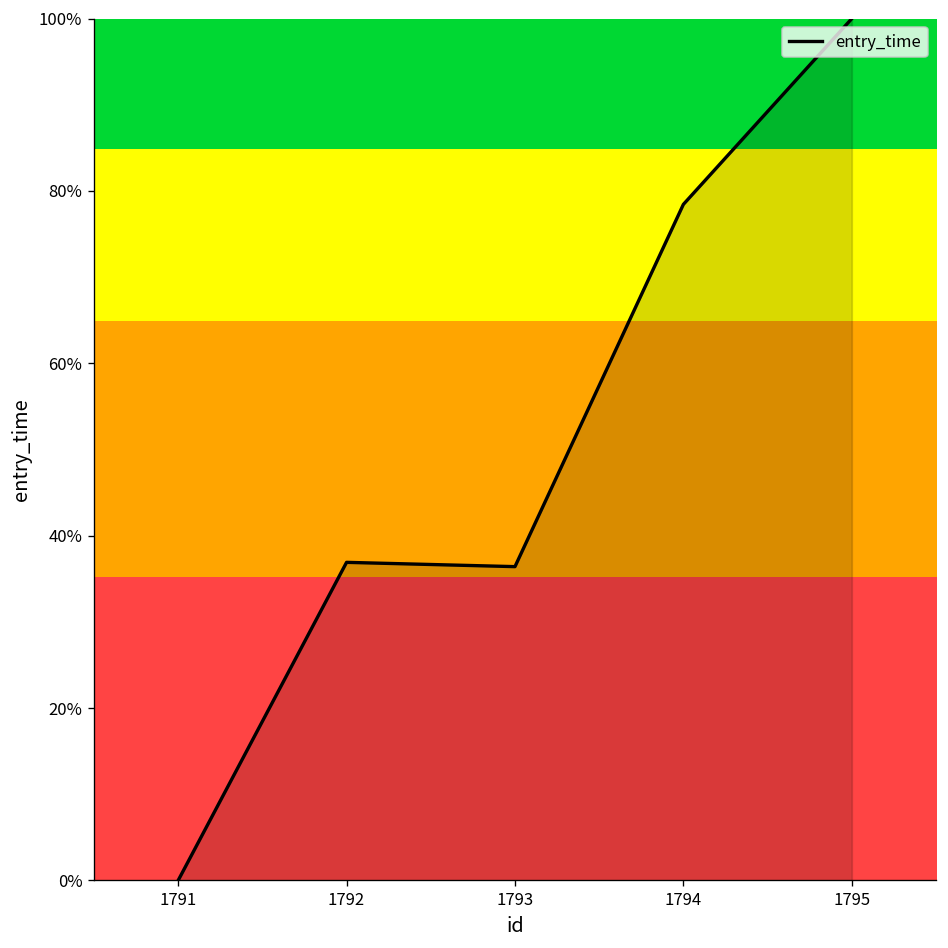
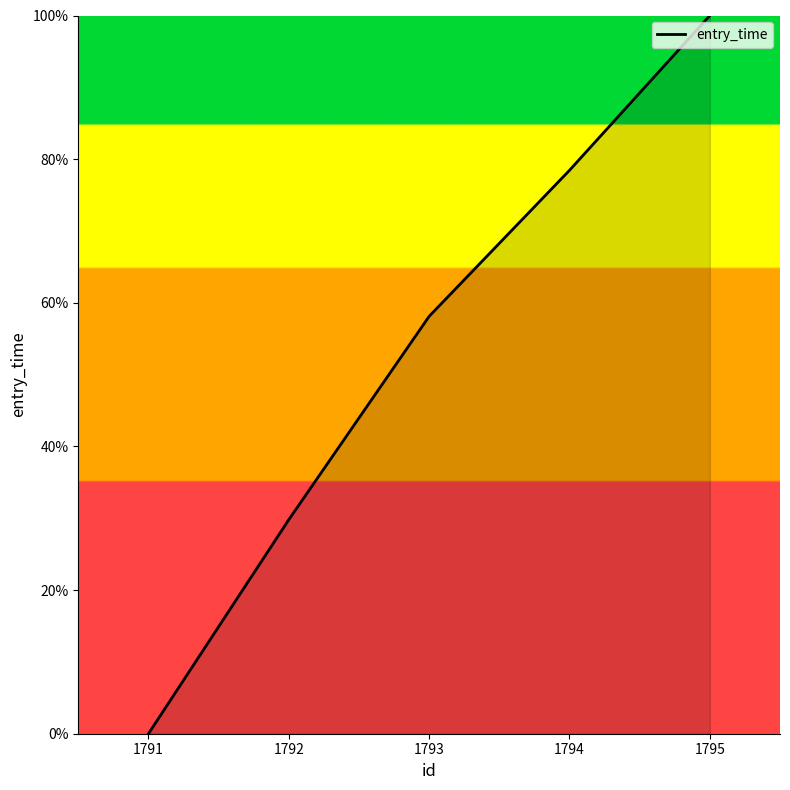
  {
    "1791": "0%",
-   "1792": "37%",
-   "1793": "36%",
+   "1792": "30%",
+   "1793": "58%",
    "1794": "78%",
    "1795": "100%"
  }
